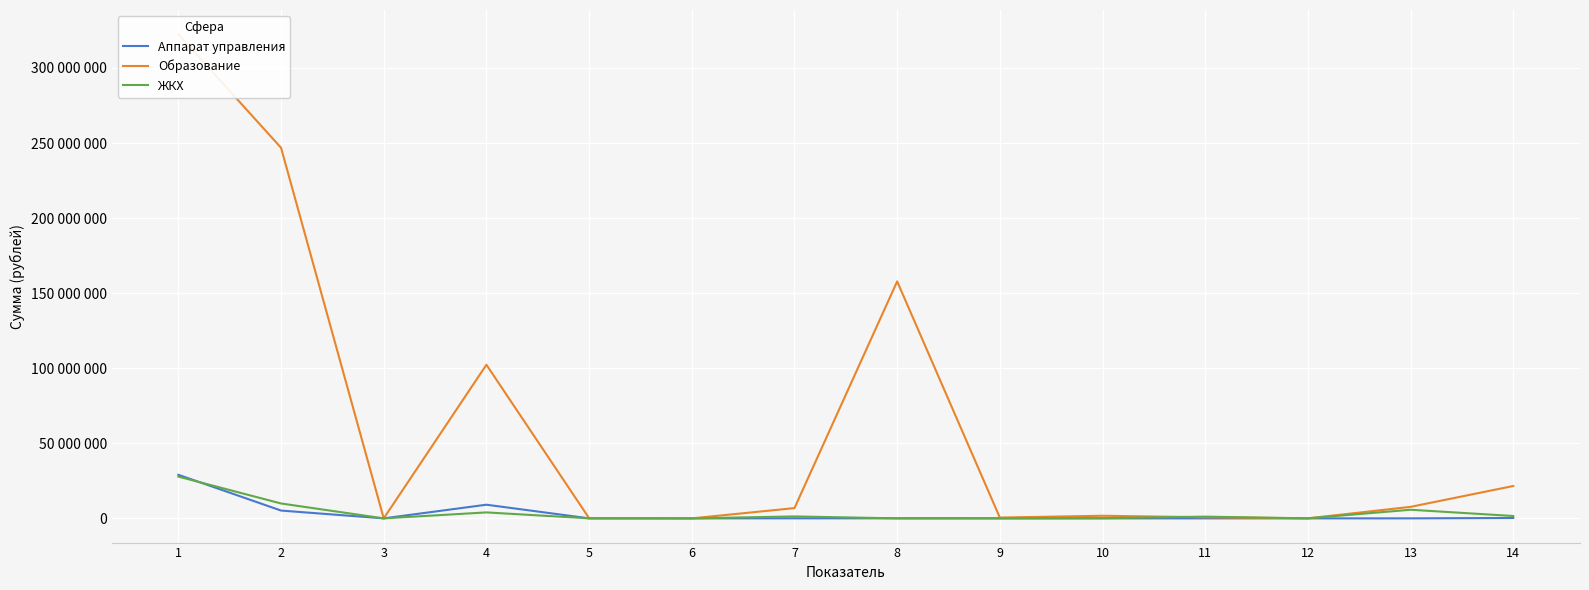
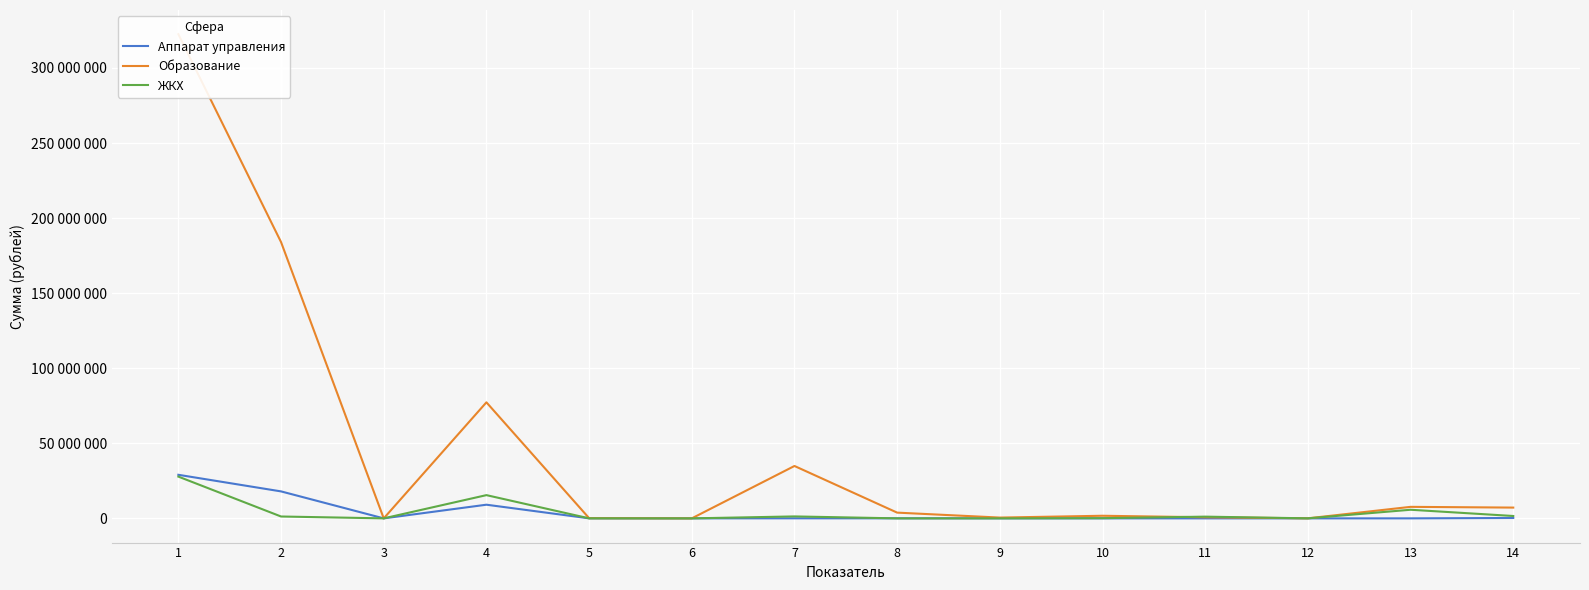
  {
    "Аппарат управления": {
-     "2": 5000000,
+     "2": 18000000,
      "4": 9000000,
      "13": 0
    },
    "Образование": {
-     "2": 247000000,
-     "4": 102000000,
-     "7": 7000000,
-     "8": 158000000,
+     "2": 184000000,
+     "4": 77000000,
+     "7": 35000000,
+     "8": 4000000,
      "13": 8000000,
-     "14": 22000000
+     "14": 7000000
    },
    "ЖКХ": {
-     "2": 10000000,
-     "4": 4000000,
+     "2": 1000000,
+     "4": 15000000,
      "13": 6000000
    }
  }
